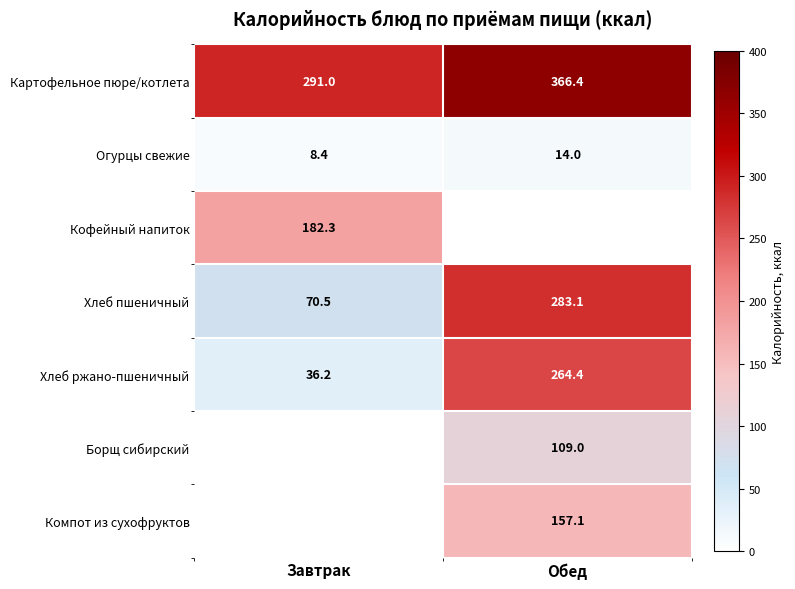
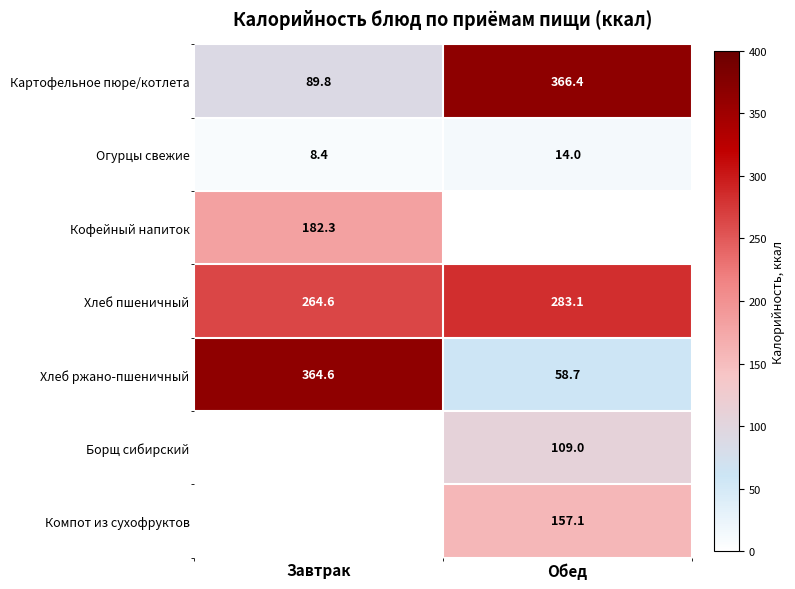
  {
    "Картофельное пюре/котлета": {
-     "Завтрак": 291.0,
+     "Завтрак": 89.8,
      "Обед": 366.4
    },
    "Огурцы свежие": {
      "Завтрак": 8.4,
      "Обед": 14.0
    },
    "Кофейный напиток": {
      "Завтрак": 182.3
    },
    "Хлеб пшеничный": {
-     "Завтрак": 70.5,
+     "Завтрак": 264.6,
      "Обед": 283.1
    },
    "Хлеб ржано-пшеничный": {
-     "Завтрак": 36.2,
-     "Обед": 264.4
+     "Завтрак": 364.6,
+     "Обед": 58.7
    },
    "Борщ сибирский": {
      "Обед": 109.0
    },
    "Компот из сухофруктов": {
      "Обед": 157.1
    }
  }
